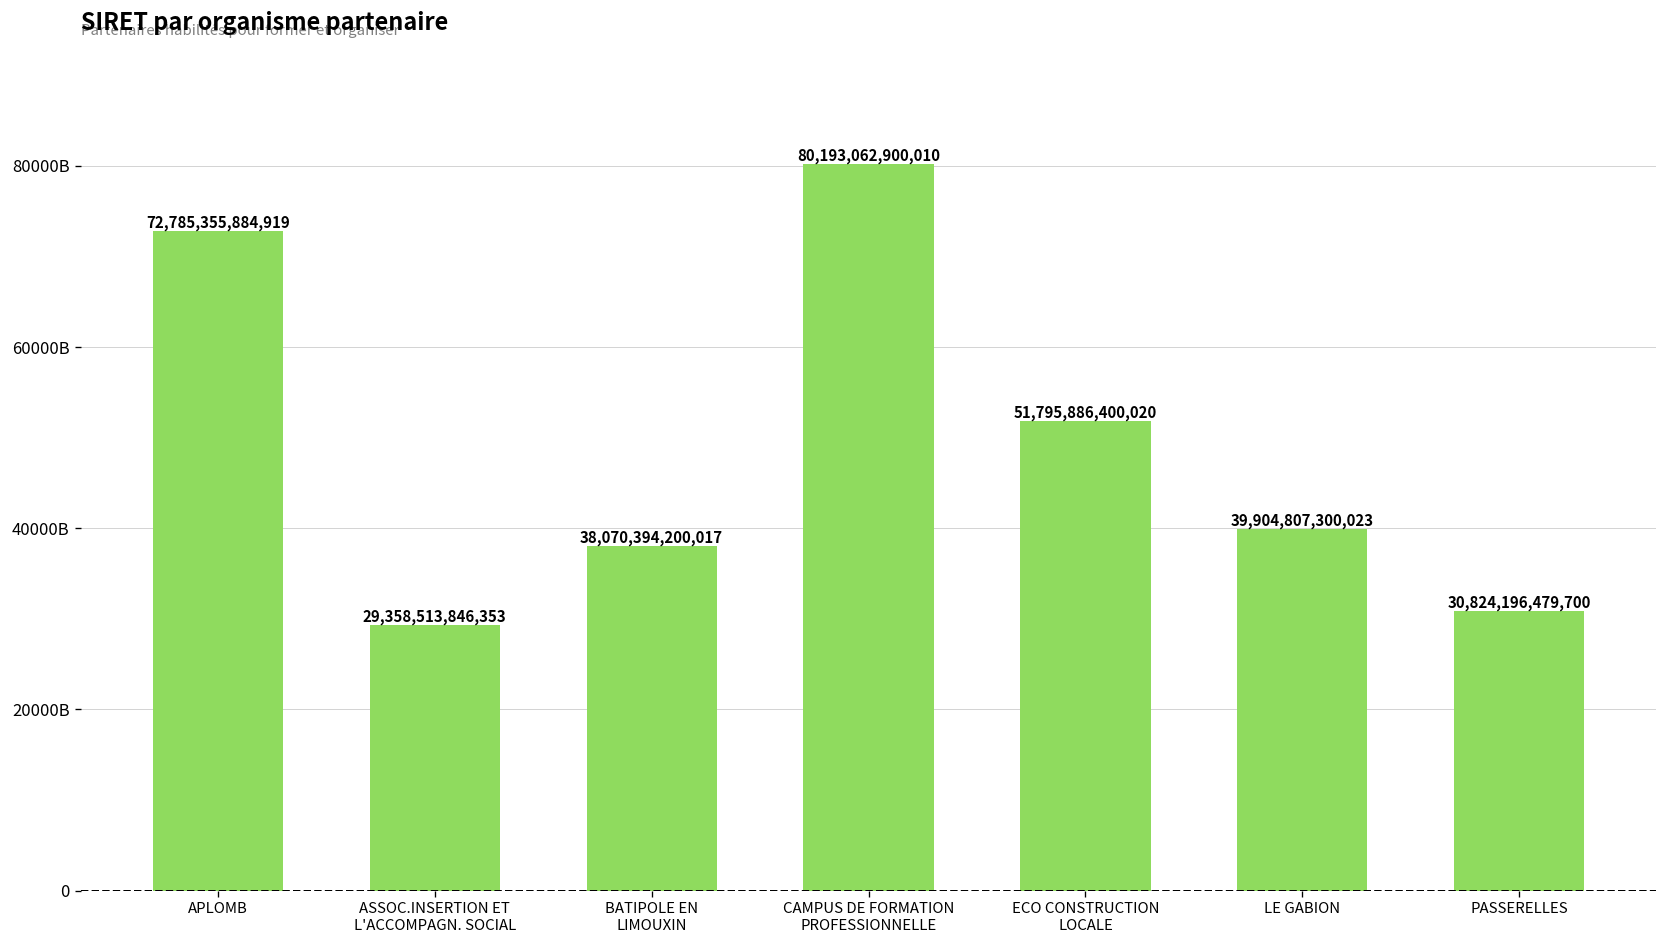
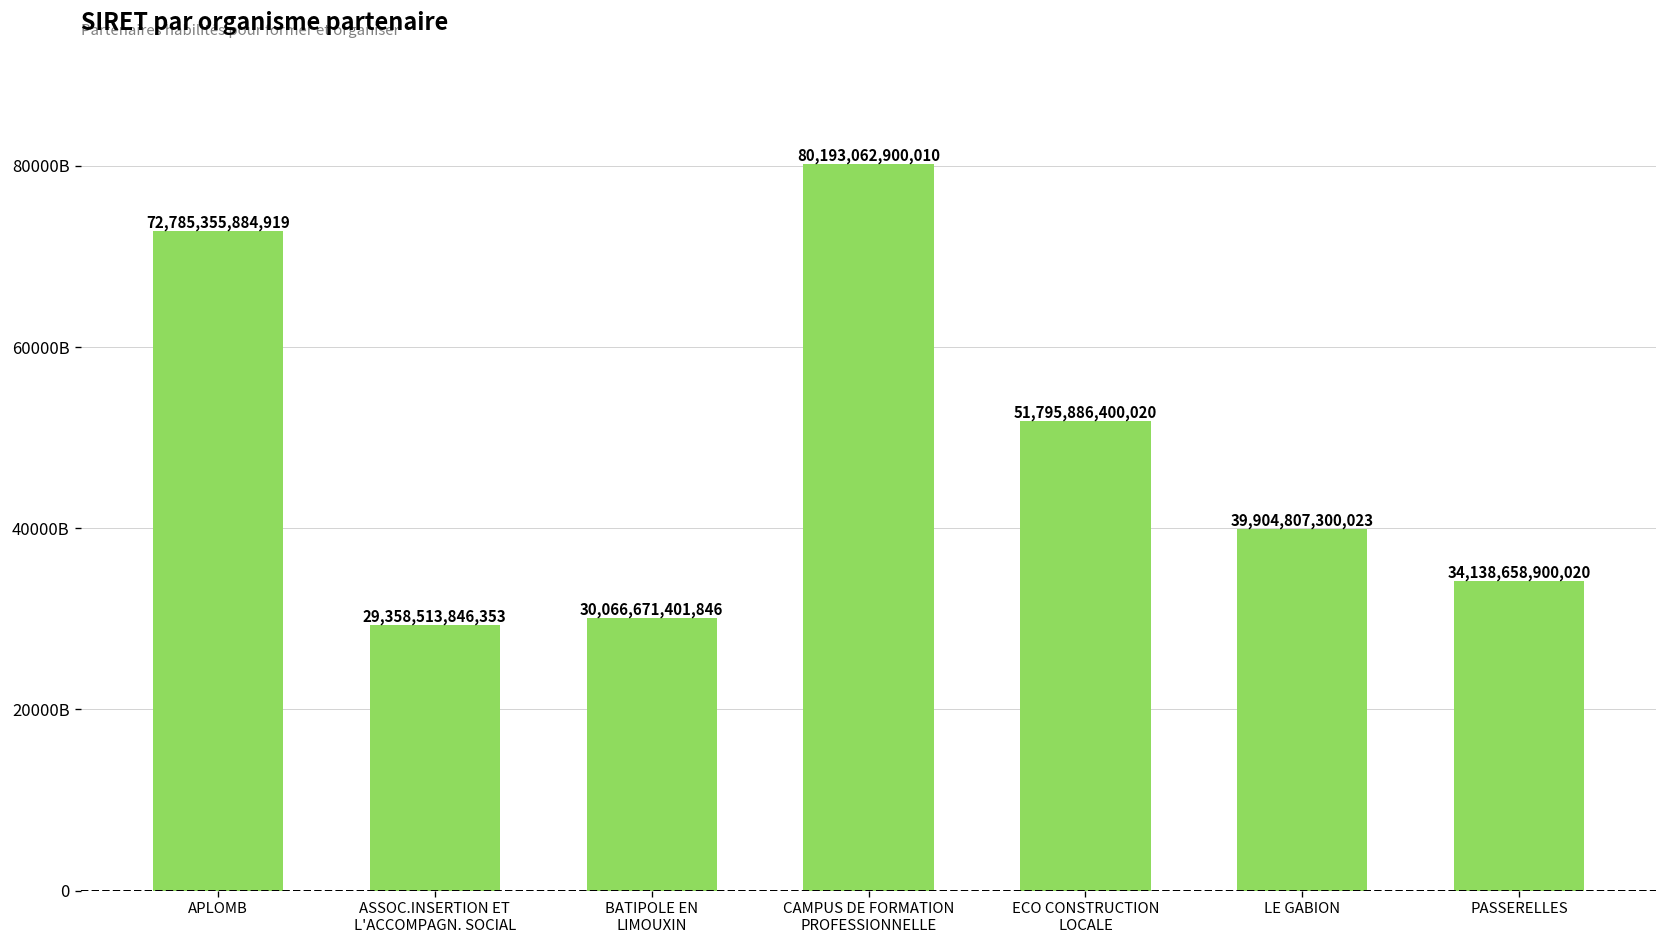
  {
    "APLOMB": "72,785,355,884,919",
    "ASSOC.INSERTION ET L'ACCOMPAGN. SOCIAL": "29,358,513,846,353",
-   "BATIPOLE EN LIMOUXIN": "38,070,394,200,017",
+   "BATIPOLE EN LIMOUXIN": "30,066,671,401,846",
    "CAMPUS DE FORMATION PROFESSIONNELLE": "80,193,062,900,010",
    "ECO CONSTRUCTION LOCALE": "51,795,886,400,020",
    "LE GABION": "39,904,807,300,023",
-   "PASSERELLES": "30,824,196,479,700"
+   "PASSERELLES": "34,138,658,900,020"
  }
